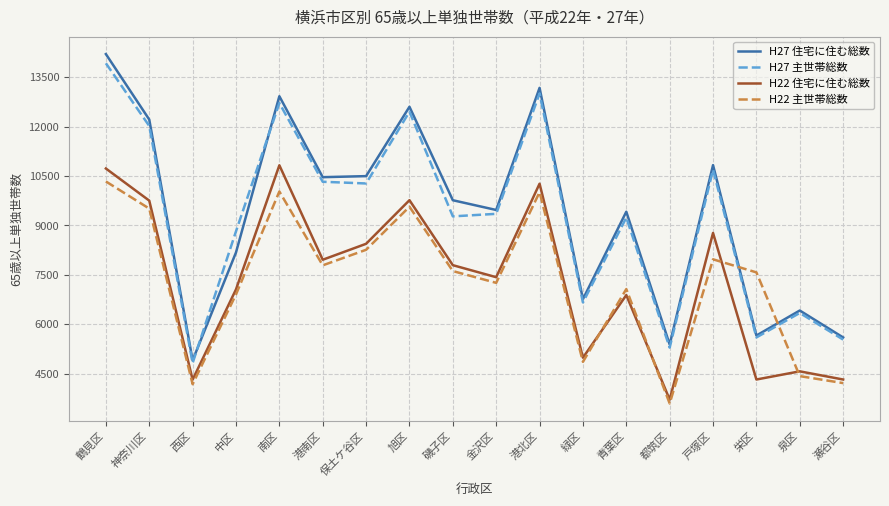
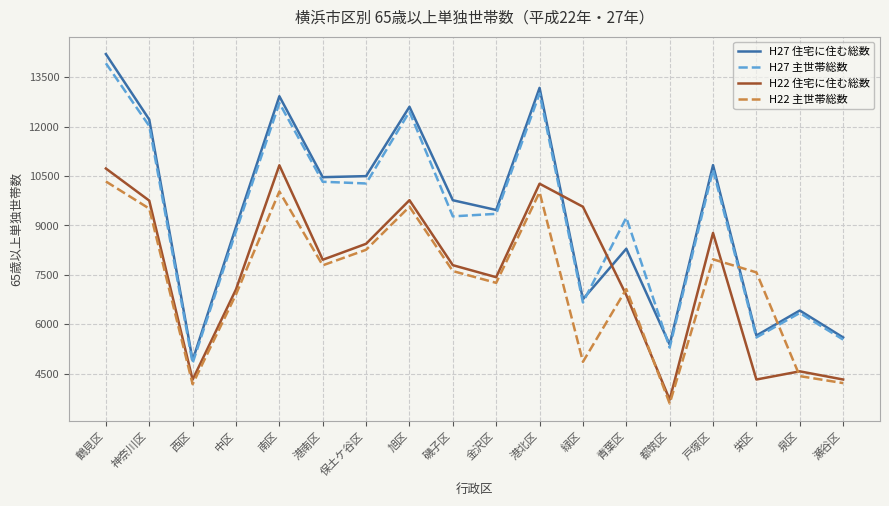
  {
    "H27 住宅に住む総数": {
      "鶴見区": 14200,
      "神奈川区": 12200,
      "西区": 4900,
-     "中区": 8200,
+     "中区": 9000,
      "南区": 12900,
      "港南区": 10500,
      "保土ケ谷区": 10500,
      "旭区": 12600,
      "磯子区": 9800,
      "金沢区": 9500,
      "港北区": 13200,
      "緑区": 6800,
-     "青葉区": 9400,
+     "青葉区": 8300,
      "都筑区": 5400,
      "戸塚区": 10800
    },
    "H27 主世帯総数": {
      "鶴見区": 13900,
      "神奈川区": 12000,
      "西区": 4800,
      "中区": 8800,
      "南区": 12700,
      "港南区": 10300,
      "保土ケ谷区": 10300,
      "旭区": 12500,
      "磯子区": 9300,
      "金沢区": 9400,
      "港北区": 13000,
      "緑区": 6700,
      "青葉区": 9200,
      "都筑区": 5300,
      "戸塚区": 10700
    },
    "H22 住宅に住む総数": {
      "鶴見区": 10700,
      "神奈川区": 9800,
      "西区": 4300,
      "中区": 7100,
      "南区": 10800,
      "港南区": 8000,
      "保土ケ谷区": 8400,
      "旭区": 9800,
      "磯子区": 7800,
      "金沢区": 7400,
      "港北区": 10300,
-     "緑区": 5000,
+     "緑区": 9600,
      "青葉区": 6900,
      "都筑区": 3700,
      "戸塚区": 8800,
      "栄区": 4300,
      "泉区": 4600,
      "瀬谷区": 4300
    },
    "H22 主世帯総数": {
      "鶴見区": 10300,
      "神奈川区": 9500,
      "西区": 4200,
      "中区": 6900,
      "南区": 10000,
      "港南区": 7800,
      "保土ケ谷区": 8300,
      "旭区": 9600,
      "磯子区": 7600,
      "金沢区": 7300,
      "港北区": 10000,
      "緑区": 4900,
      "青葉区": 7100,
      "都筑区": 3600,
      "戸塚区": 8000,
      "栄区": 7600,
      "泉区": 4400,
      "瀬谷区": 4200
    }
  }
